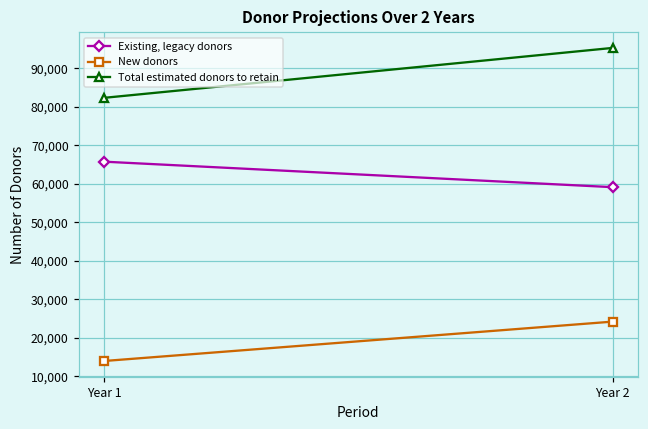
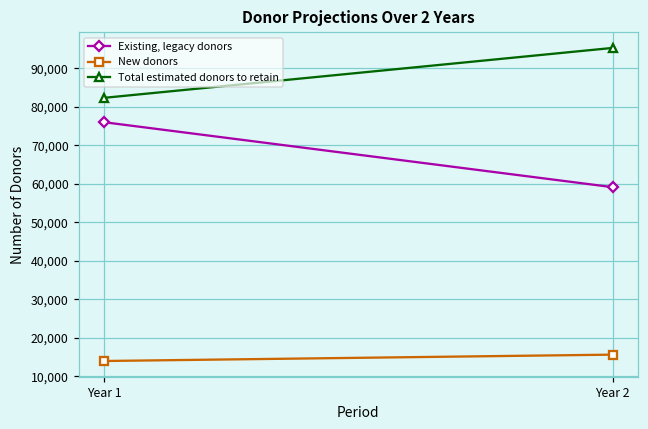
  {
    "Existing, legacy donors": {
-     "Year 1": "66,000",
+     "Year 1": "76,000",
      "Year 2": "59,000"
    },
    "New donors": {
      "Year 1": "14,000",
-     "Year 2": "24,000"
+     "Year 2": "16,000"
    },
    "Total estimated donors to retain": {
      "Year 1": "82,000",
      "Year 2": "95,000"
    }
  }
